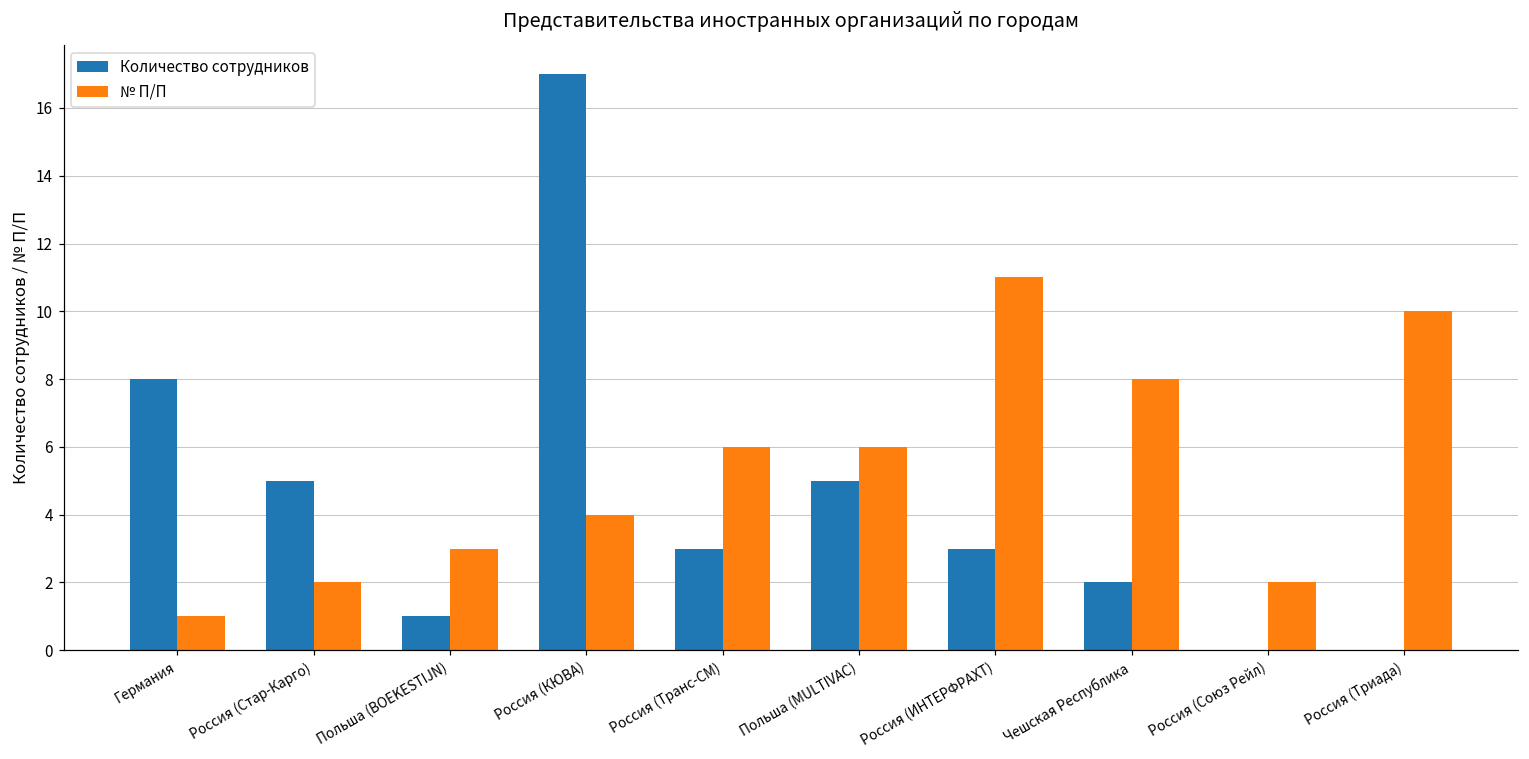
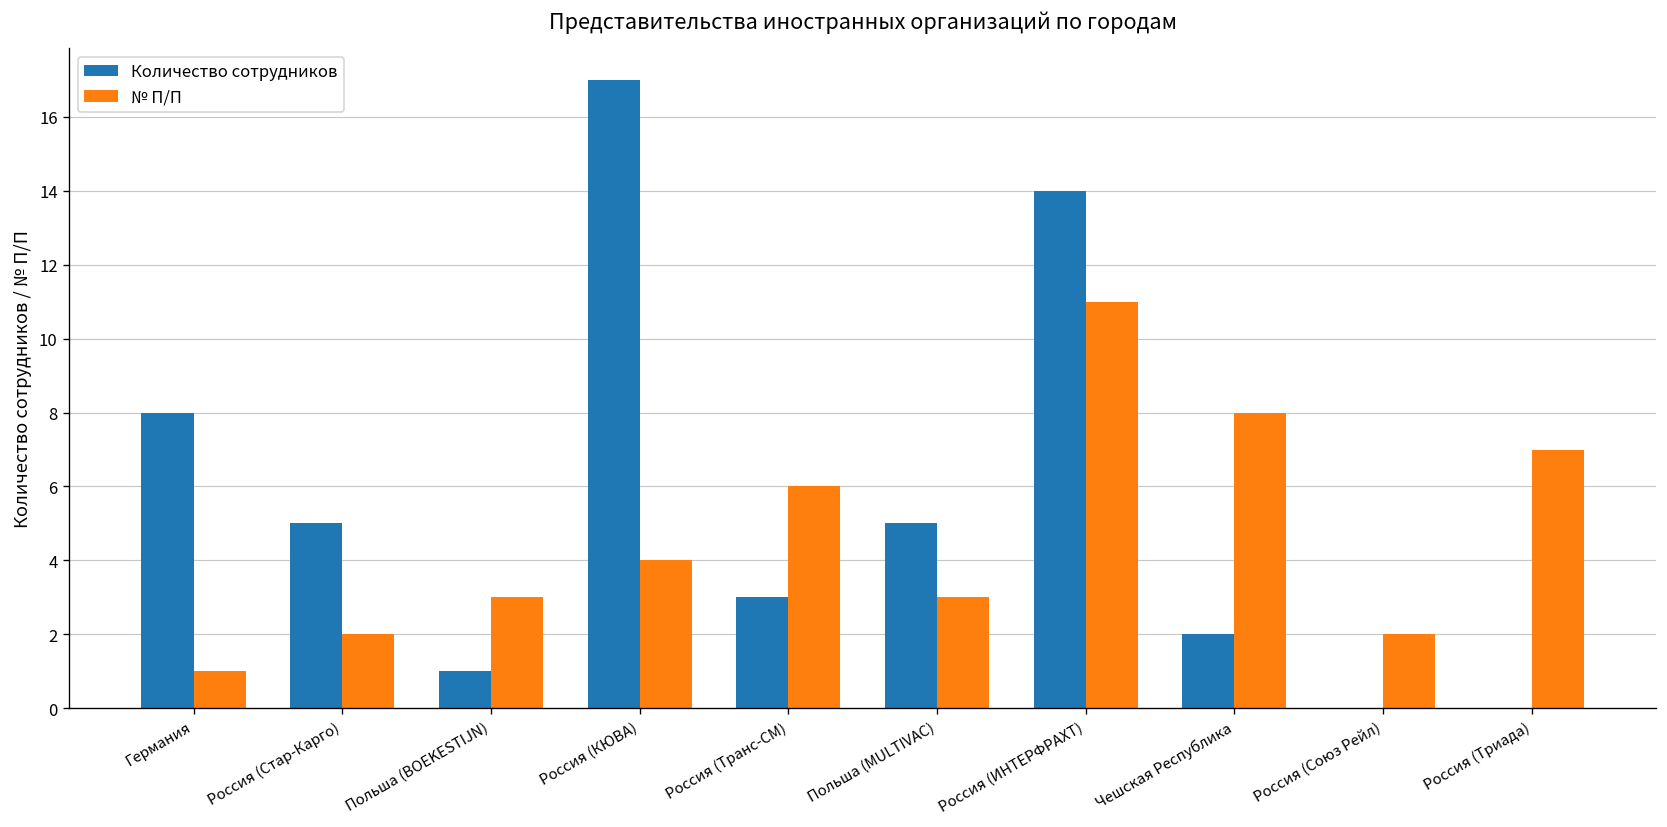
  {
    "Количество сотрудников": {
      "Германия": 8,
      "Россия (Стар-Карго)": 5,
      "Польша (BOEKESTIJN)": 1,
      "Россия (КЮВА)": 17,
      "Россия (Транс-СМ)": 3,
      "Польша (MULTIVAC)": 5,
-     "Россия (ИНТЕРФРАХТ)": 3,
+     "Россия (ИНТЕРФРАХТ)": 14,
      "Чешская Республика": 2,
      "Россия (Союз Рейл)": 0,
      "Россия (Триада)": 0
    },
    "№ П/П": {
      "Германия": 1,
      "Россия (Стар-Карго)": 2,
      "Польша (BOEKESTIJN)": 3,
      "Россия (КЮВА)": 4,
      "Россия (Транс-СМ)": 6,
-     "Польша (MULTIVAC)": 6,
+     "Польша (MULTIVAC)": 3,
      "Россия (ИНТЕРФРАХТ)": 11,
      "Чешская Республика": 8,
      "Россия (Союз Рейл)": 2,
-     "Россия (Триада)": 10
+     "Россия (Триада)": 7
    }
  }
